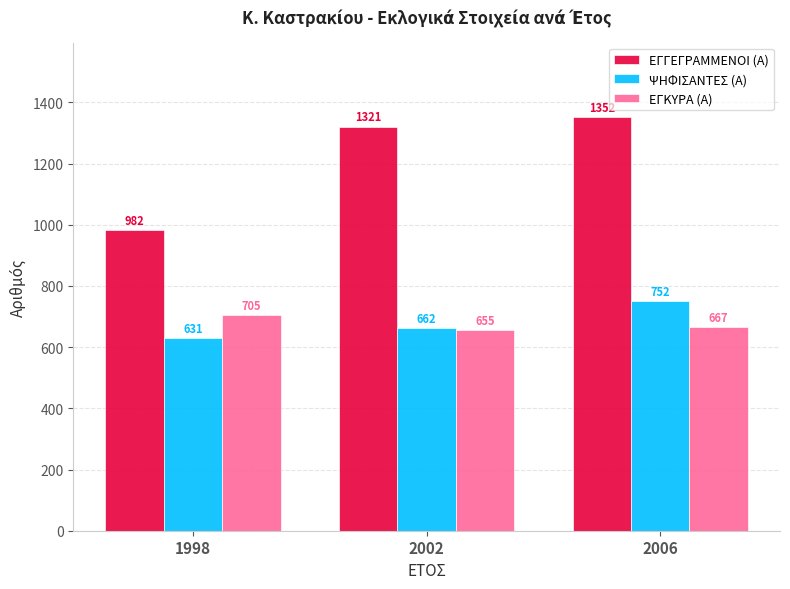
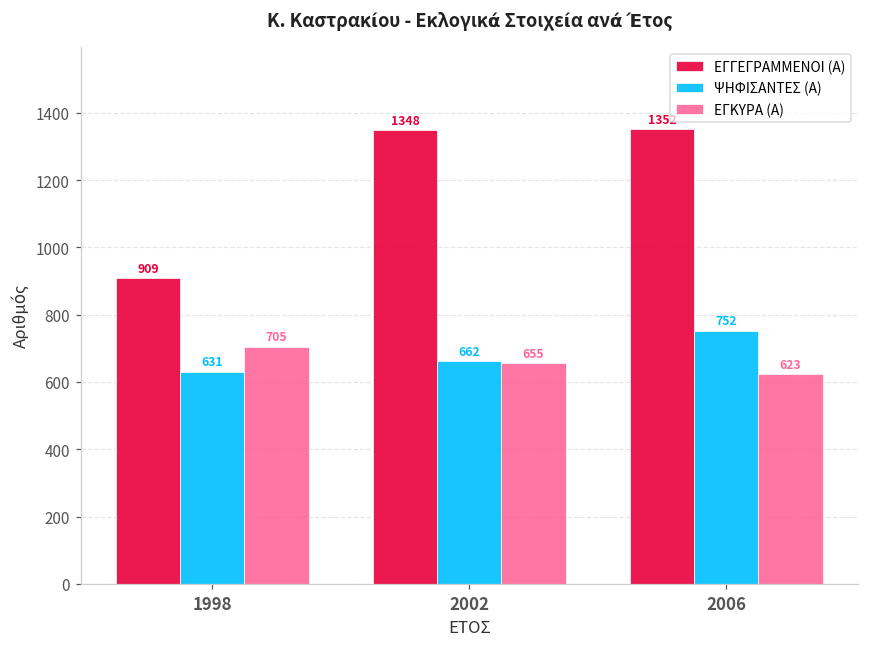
  {
    "ΕΓΓΕΓΡΑΜΜΕΝΟΙ (Α)": {
-     "1998": 982,
-     "2002": 1321
+     "1998": 909,
+     "2002": 1348
    },
    "ΨΗΦΙΣΑΝΤΕΣ (Α)": {
      "1998": 631,
      "2002": 662,
      "2006": 752
    },
    "ΕΓΚΥΡΑ (Α)": {
      "1998": 705,
      "2002": 655,
-     "2006": 667
+     "2006": 623
    }
  }
